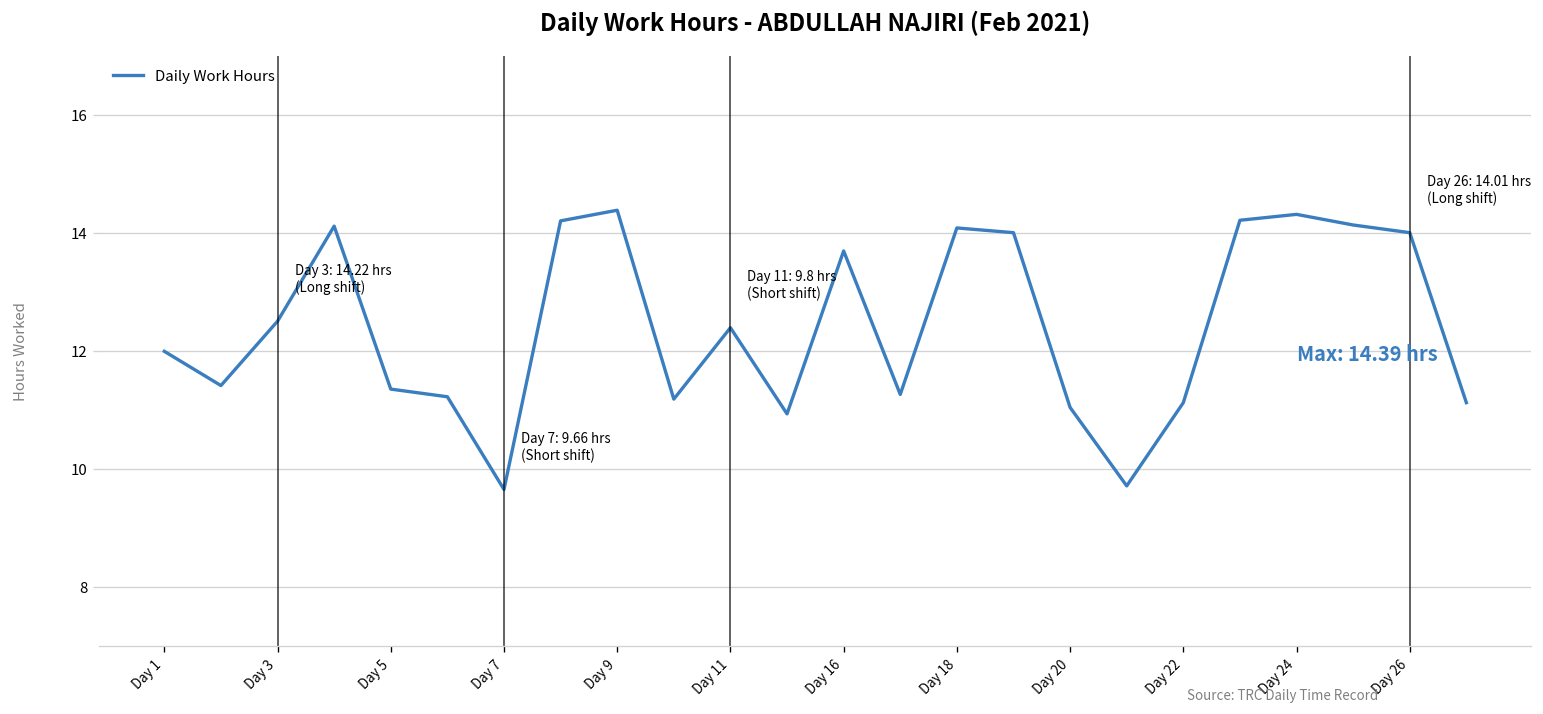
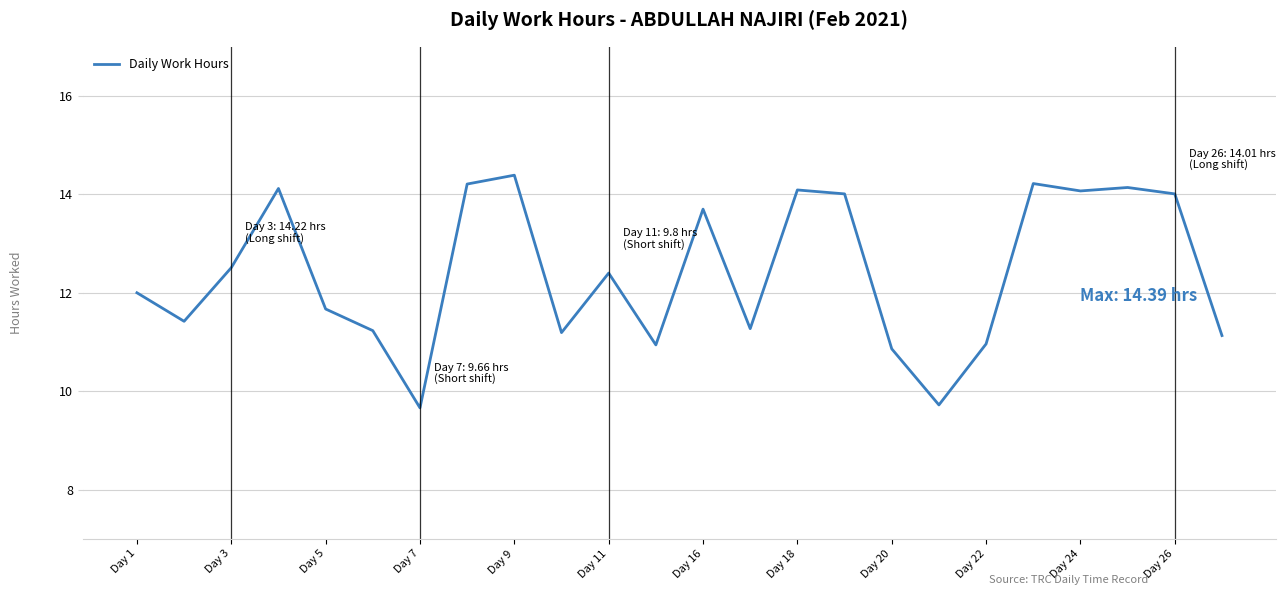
  {
    "Day 1": 12.0,
    "Day 3": 12.5,
-   "Day 5": 11.4,
+   "Day 5": 11.7,
    "Day 7": 9.7,
    "Day 9": 14.4,
    "Day 11": 12.4,
    "Day 18": 14.1,
-   "Day 20": 11.1,
-   "Day 22": 11.1,
-   "Day 24": 14.3,
+   "Day 20": 10.9,
+   "Day 22": 11.0,
+   "Day 24": 14.1,
    "Day 26": 14.0
  }
